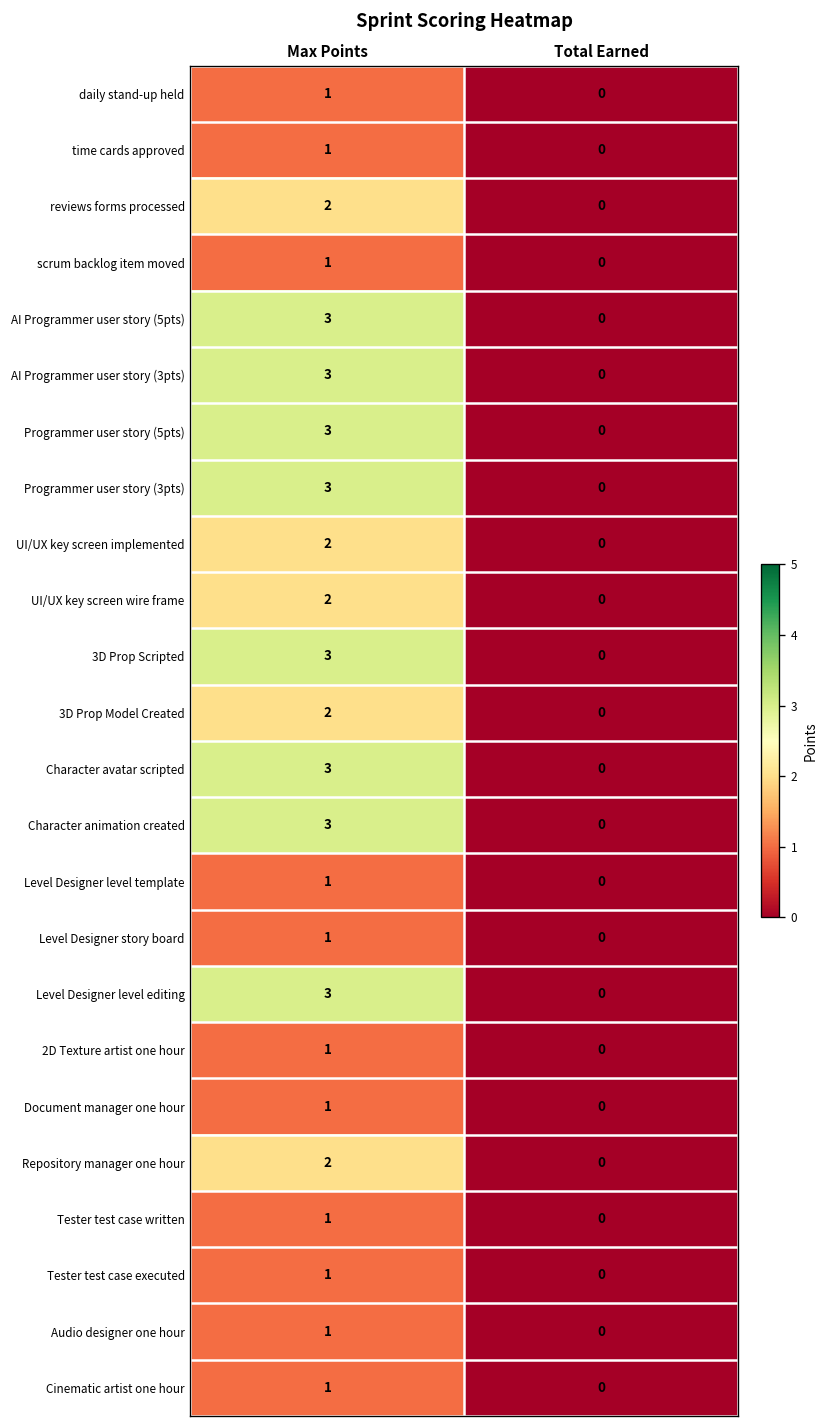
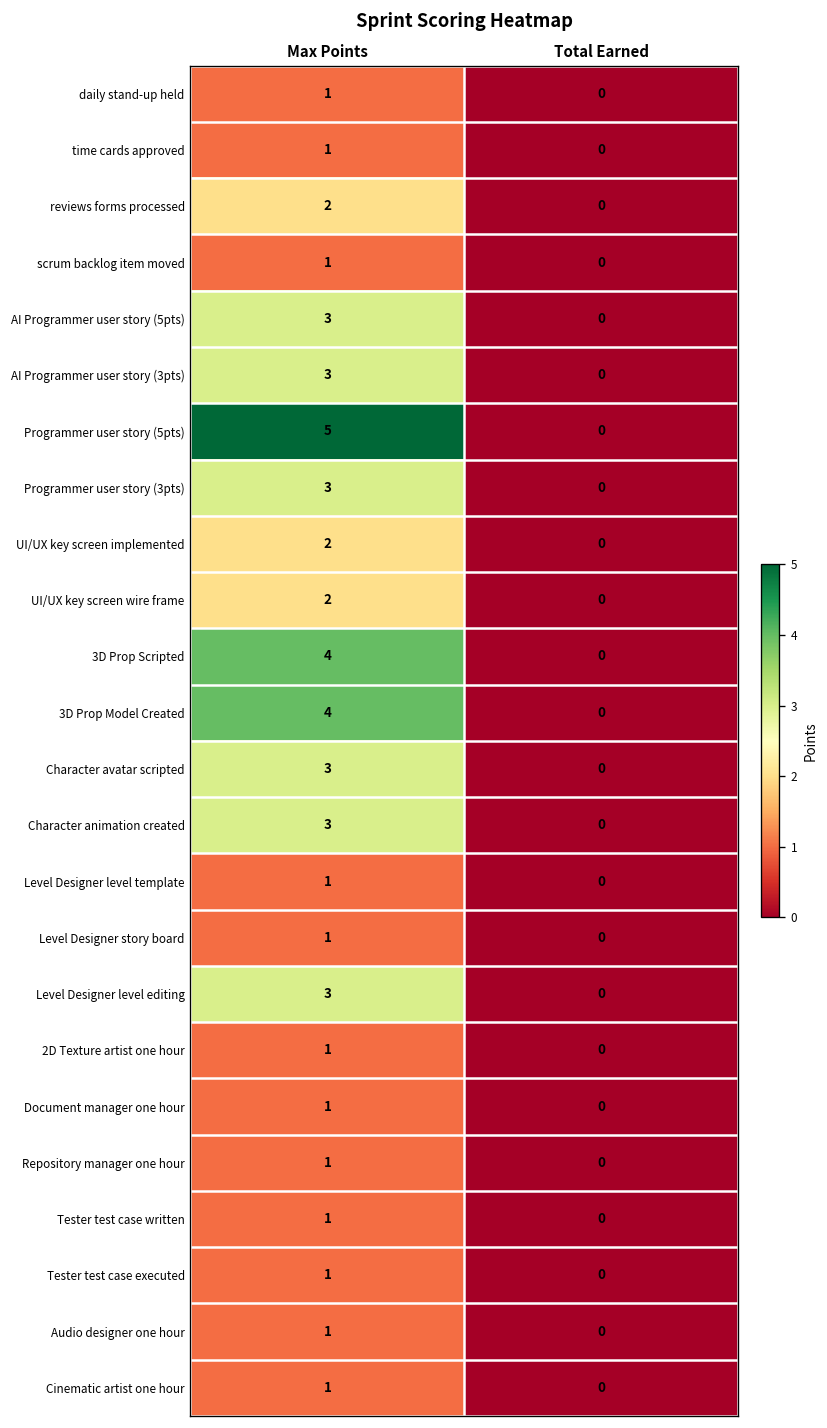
  {
    "daily stand-up held": {
      "Max Points": 1,
      "Total Earned": 0
    },
    "time cards approved": {
      "Max Points": 1,
      "Total Earned": 0
    },
    "reviews forms processed": {
      "Max Points": 2,
      "Total Earned": 0
    },
    "scrum backlog item moved": {
      "Max Points": 1,
      "Total Earned": 0
    },
    "AI Programmer user story (5pts)": {
      "Max Points": 3,
      "Total Earned": 0
    },
    "AI Programmer user story (3pts)": {
      "Max Points": 3,
      "Total Earned": 0
    },
    "Programmer user story (5pts)": {
-     "Max Points": 3,
+     "Max Points": 5,
      "Total Earned": 0
    },
    "Programmer user story (3pts)": {
      "Max Points": 3,
      "Total Earned": 0
    },
    "UI/UX key screen implemented": {
      "Max Points": 2,
      "Total Earned": 0
    },
    "UI/UX key screen wire frame": {
      "Max Points": 2,
      "Total Earned": 0
    },
    "3D Prop Scripted": {
-     "Max Points": 3,
+     "Max Points": 4,
      "Total Earned": 0
    },
    "3D Prop Model Created": {
-     "Max Points": 2,
+     "Max Points": 4,
      "Total Earned": 0
    },
    "Character avatar scripted": {
      "Max Points": 3,
      "Total Earned": 0
    },
    "Character animation created": {
      "Max Points": 3,
      "Total Earned": 0
    },
    "Level Designer level template": {
      "Max Points": 1,
      "Total Earned": 0
    },
    "Level Designer story board": {
      "Max Points": 1,
      "Total Earned": 0
    },
    "Level Designer level editing": {
      "Max Points": 3,
      "Total Earned": 0
    },
    "2D Texture artist one hour": {
      "Max Points": 1,
      "Total Earned": 0
    },
    "Document manager one hour": {
      "Max Points": 1,
      "Total Earned": 0
    },
    "Repository manager one hour": {
-     "Max Points": 2,
+     "Max Points": 1,
      "Total Earned": 0
    },
    "Tester test case written": {
      "Max Points": 1,
      "Total Earned": 0
    },
    "Tester test case executed": {
      "Max Points": 1,
      "Total Earned": 0
    },
    "Audio designer one hour": {
      "Max Points": 1,
      "Total Earned": 0
    },
    "Cinematic artist one hour": {
      "Max Points": 1,
      "Total Earned": 0
    }
  }
